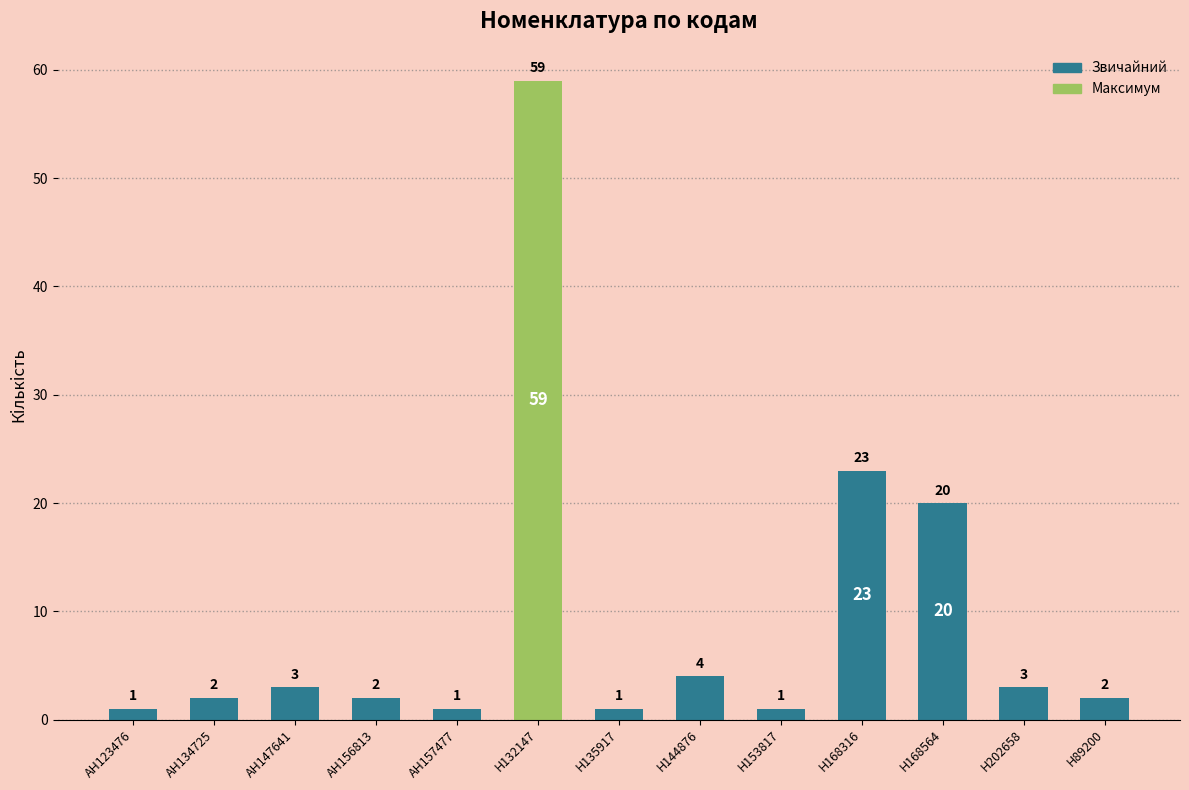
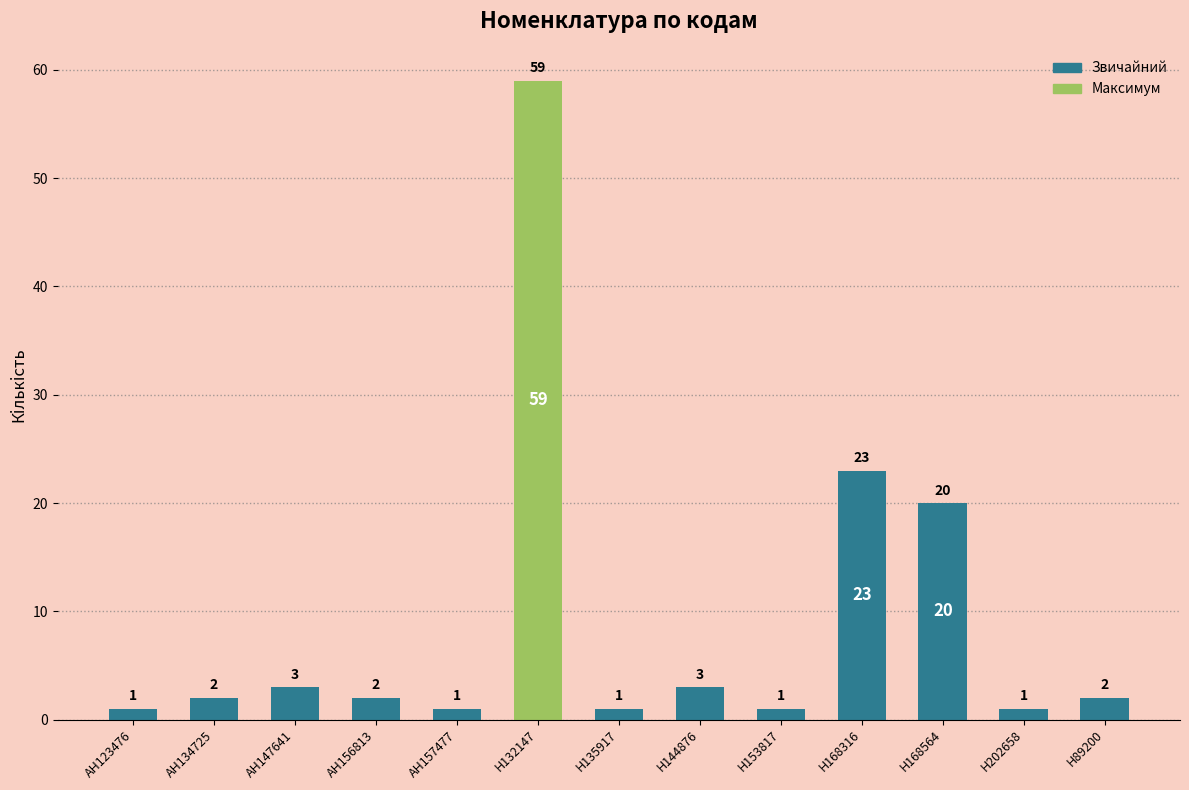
  {
    "AH123476": 1,
    "AH134725": 2,
    "AH147641": 3,
    "AH156813": 2,
    "AH157477": 1,
    "H132147": 59,
    "H135917": 1,
-   "H144876": 4,
+   "H144876": 3,
    "H153817": 1,
    "H168316": 23,
    "H168564": 20,
-   "H202658": 3,
+   "H202658": 1,
    "H89200": 2
  }
